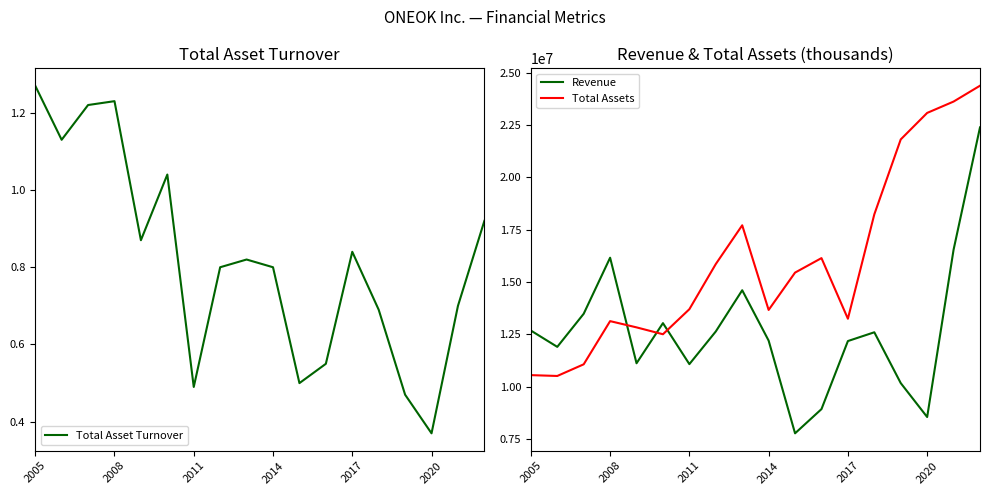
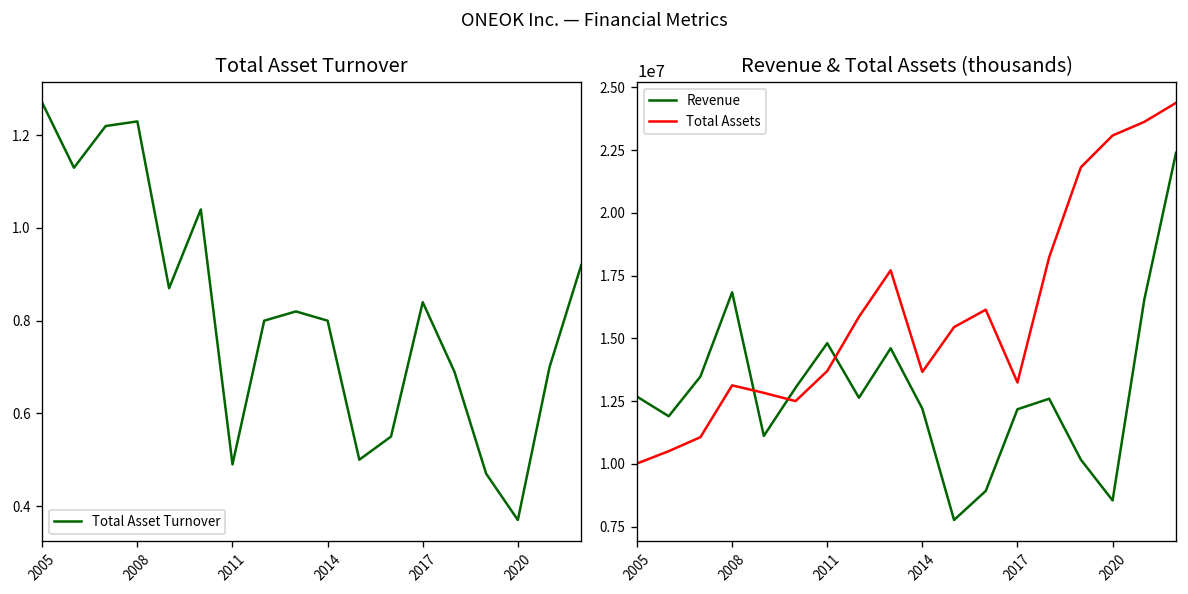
  {
    "Total Asset Turnover": {
      "2005": 1.27,
      "2008": 1.23,
      "2011": 0.49,
      "2014": 0.80,
      "2017": 0.84,
      "2020": 0.37
    },
    "Revenue & Total Assets (thousands)": {
      "Revenue": {
        "2005": 12700000,
-       "2008": 16200000,
-       "2011": 11100000,
+       "2008": 16800000,
+       "2011": 14800000,
        "2014": 12200000,
        "2017": 12200000,
        "2020": 8500000
      },
      "Total Assets": {
-       "2005": 10500000,
+       "2005": 10000000,
        "2008": 13100000,
        "2011": 13700000,
        "2014": 13700000,
        "2017": 13200000,
        "2020": 23100000
      }
    }
  }
